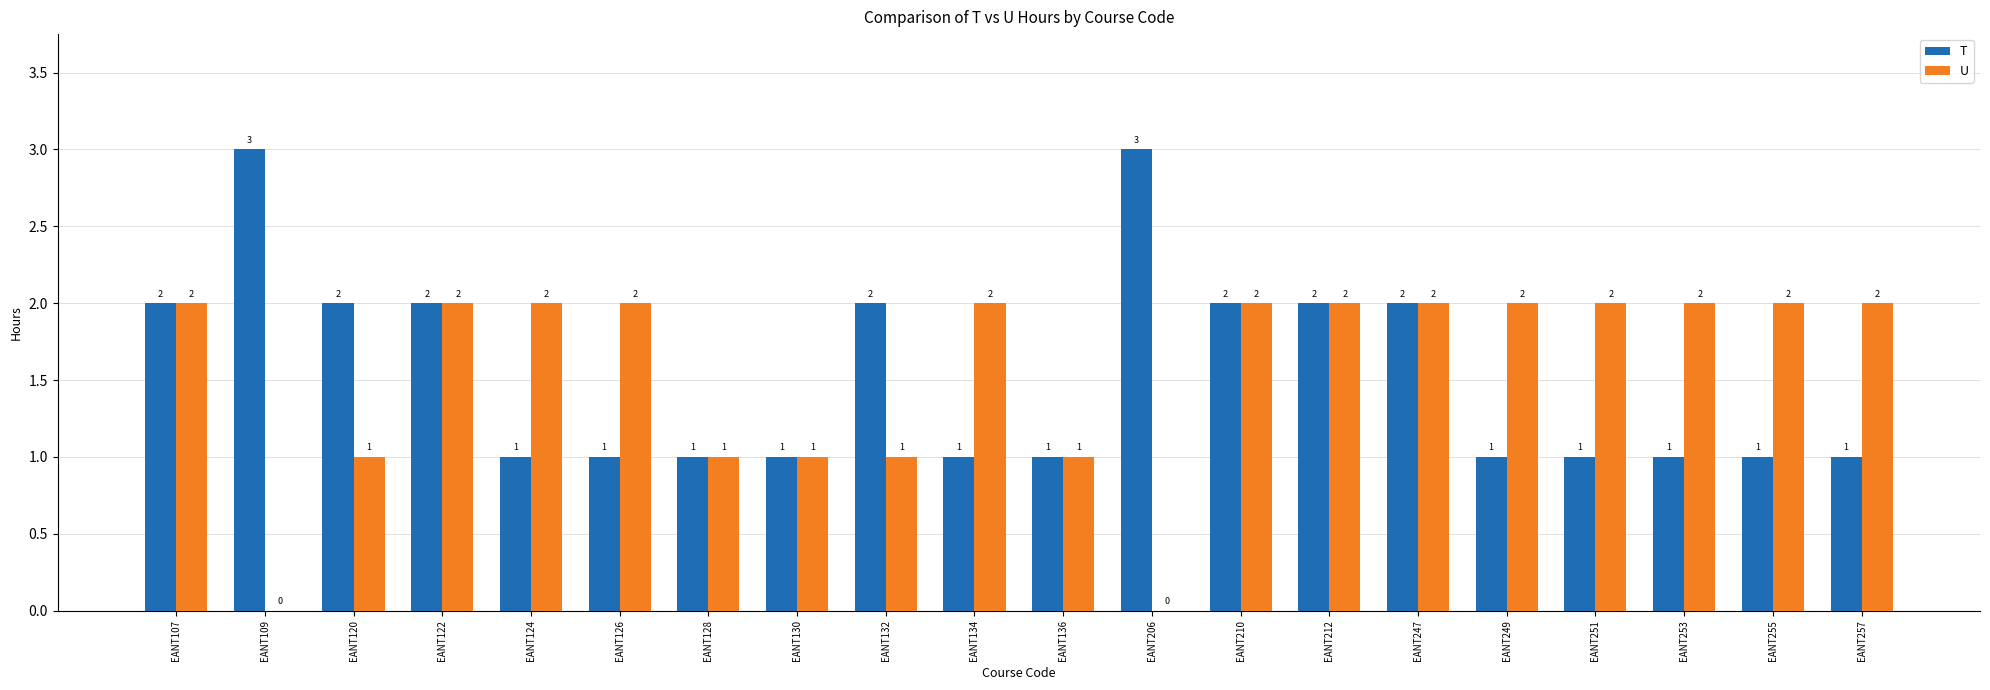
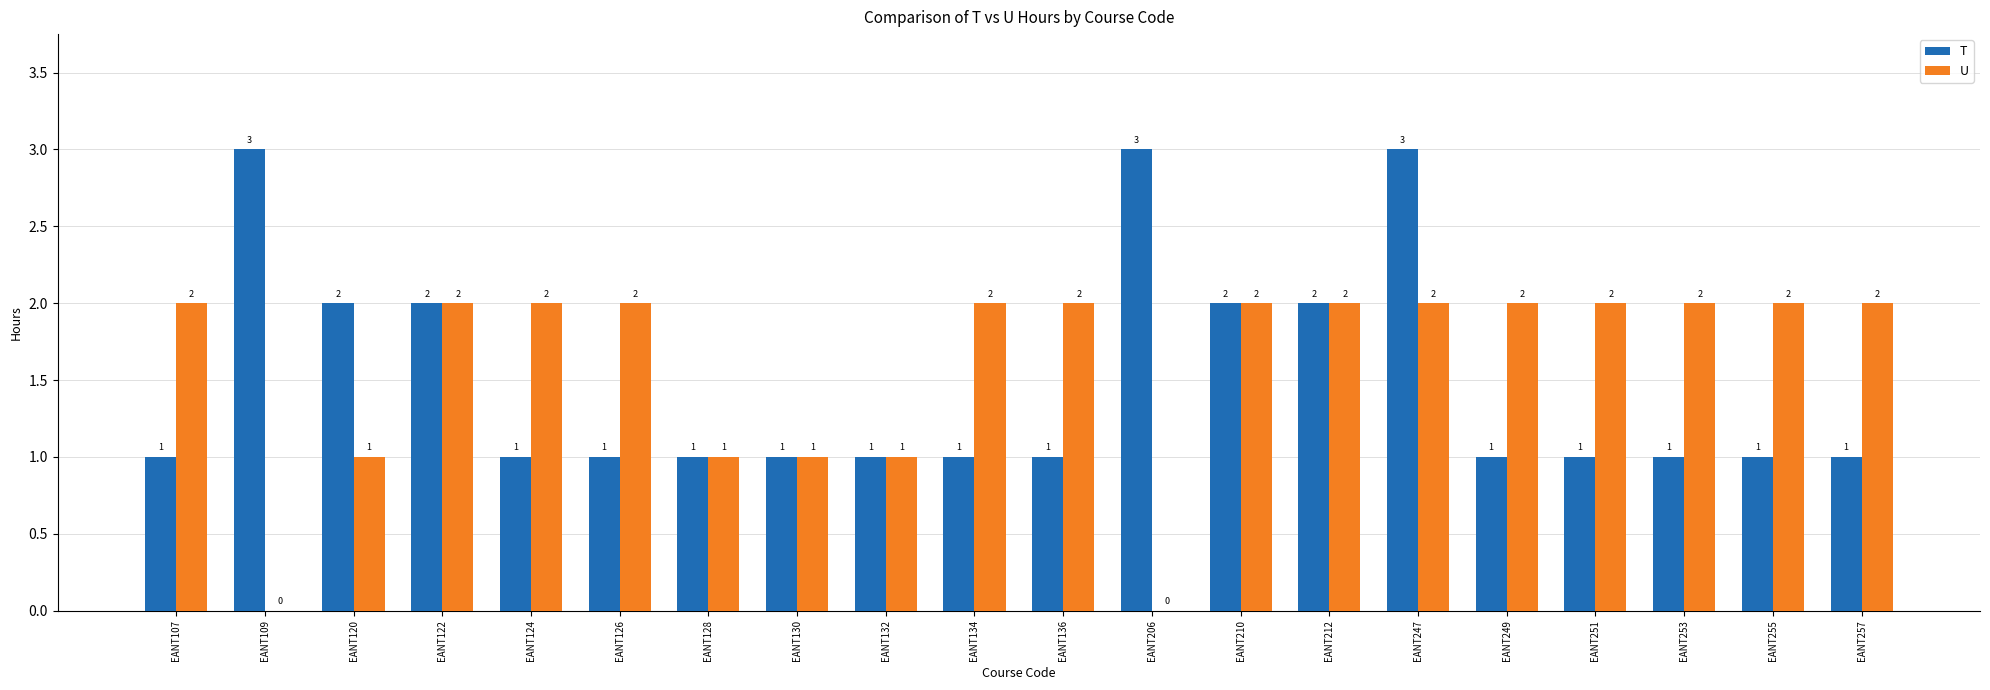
  {
    "T": {
-     "EANT107": 2,
+     "EANT107": 1,
      "EANT109": 3,
      "EANT120": 2,
      "EANT122": 2,
      "EANT124": 1,
      "EANT126": 1,
      "EANT128": 1,
      "EANT130": 1,
-     "EANT132": 2,
+     "EANT132": 1,
      "EANT134": 1,
      "EANT136": 1,
      "EANT206": 3,
      "EANT210": 2,
      "EANT212": 2,
-     "EANT247": 2,
+     "EANT247": 3,
      "EANT249": 1,
      "EANT251": 1,
      "EANT253": 1,
      "EANT255": 1,
      "EANT257": 1
    },
    "U": {
      "EANT107": 2,
      "EANT109": 0,
      "EANT120": 1,
      "EANT122": 2,
      "EANT124": 2,
      "EANT126": 2,
      "EANT128": 1,
      "EANT130": 1,
      "EANT132": 1,
      "EANT134": 2,
-     "EANT136": 1,
+     "EANT136": 2,
      "EANT206": 0,
      "EANT210": 2,
      "EANT212": 2,
      "EANT247": 2,
      "EANT249": 2,
      "EANT251": 2,
      "EANT253": 2,
      "EANT255": 2,
      "EANT257": 2
    }
  }
